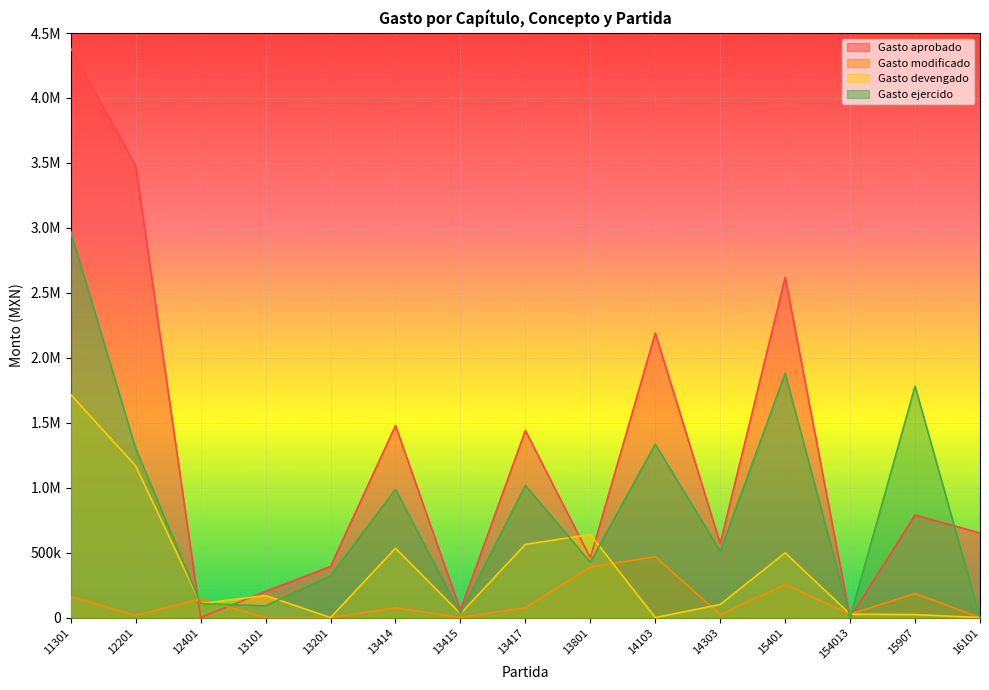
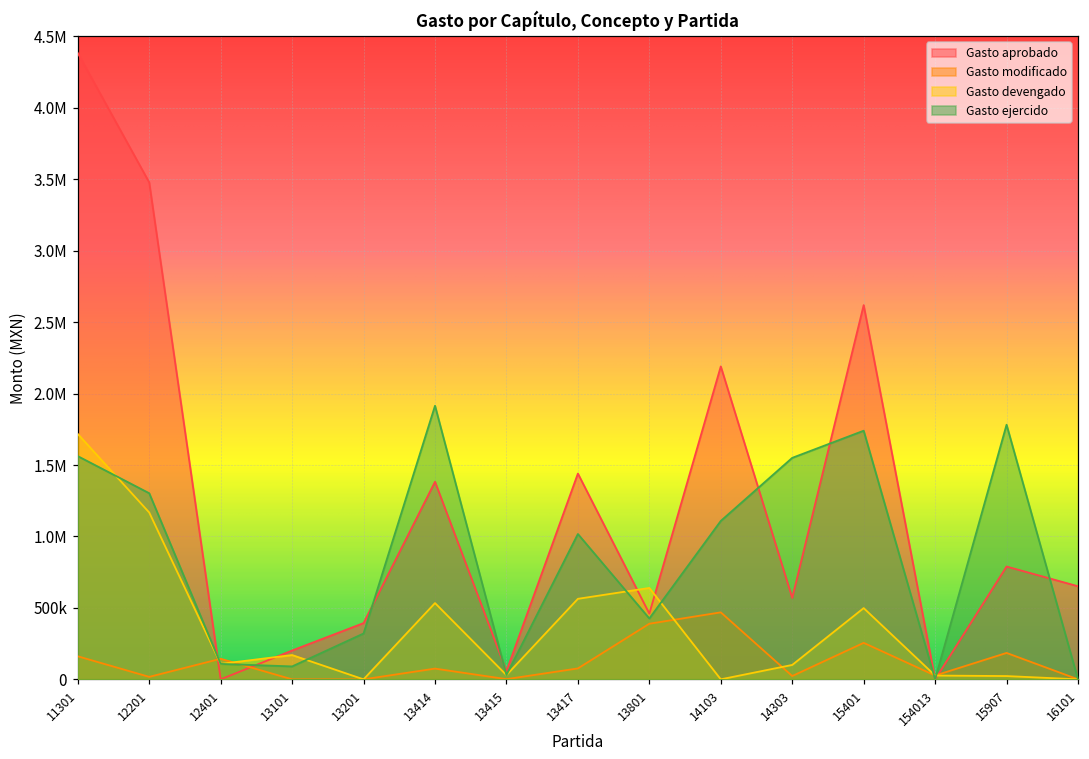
  {
    "Gasto aprobado": {
      "11301": 4380000,
      "12201": 3480000,
      "12401": 0,
      "13101": 200000,
      "13201": 390000,
-     "13414": 1480000,
+     "13414": 1380000,
      "13415": 60000,
      "13417": 1440000,
      "13801": 460000,
      "14103": 2190000,
      "14303": 570000,
      "15401": 2620000,
      "15907": 790000,
      "16101": 650000
    },
    "Gasto ejercido": {
-     "11301": 2970000,
+     "11301": 1560000,
      "12201": 1300000,
      "13101": 90000,
      "13201": 320000,
-     "13414": 990000,
+     "13414": 1910000,
      "13417": 1020000,
      "13801": 430000,
-     "14103": 1340000,
-     "14303": 510000,
-     "15401": 1880000,
+     "14103": 1110000,
+     "14303": 1550000,
+     "15401": 1740000,
      "15907": 1780000
    }
  }
